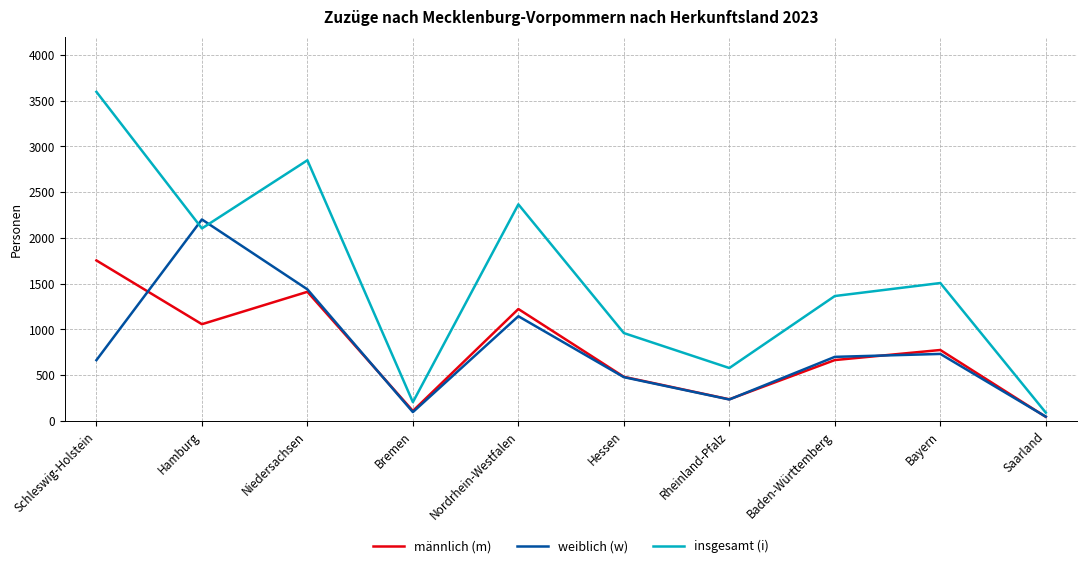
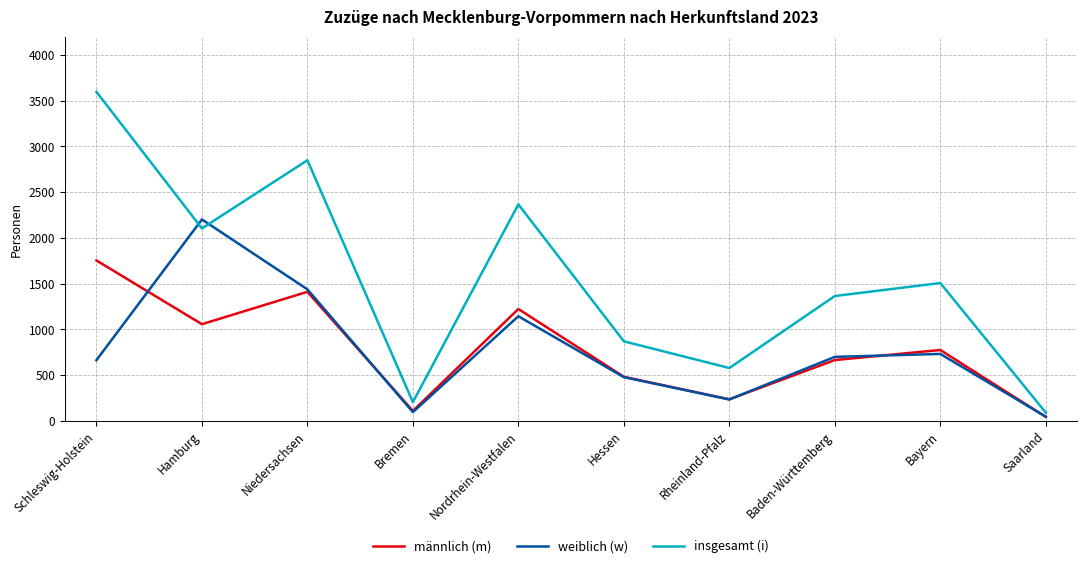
  {
    "männlich (m)": {
      "Schleswig-Holstein": 1800,
      "Hamburg": 1100,
      "Nordrhein-Westfalen": 1200,
      "Baden-Württemberg": 700,
      "Bayern": 800
    },
    "weiblich (w)": {
      "Schleswig-Holstein": 700,
      "Hamburg": 2200,
      "Nordrhein-Westfalen": 1100,
      "Baden-Württemberg": 700,
      "Bayern": 700
    },
    "insgesamt (i)": {
      "Schleswig-Holstein": 3600,
      "Hamburg": 2100,
      "Niedersachsen": 2800,
      "Bremen": 200,
      "Nordrhein-Westfalen": 2400,
-     "Hessen": 1000,
+     "Hessen": 900,
      "Rheinland-Pfalz": 600,
      "Baden-Württemberg": 1400,
      "Bayern": 1500,
      "Saarland": 100
    }
  }
